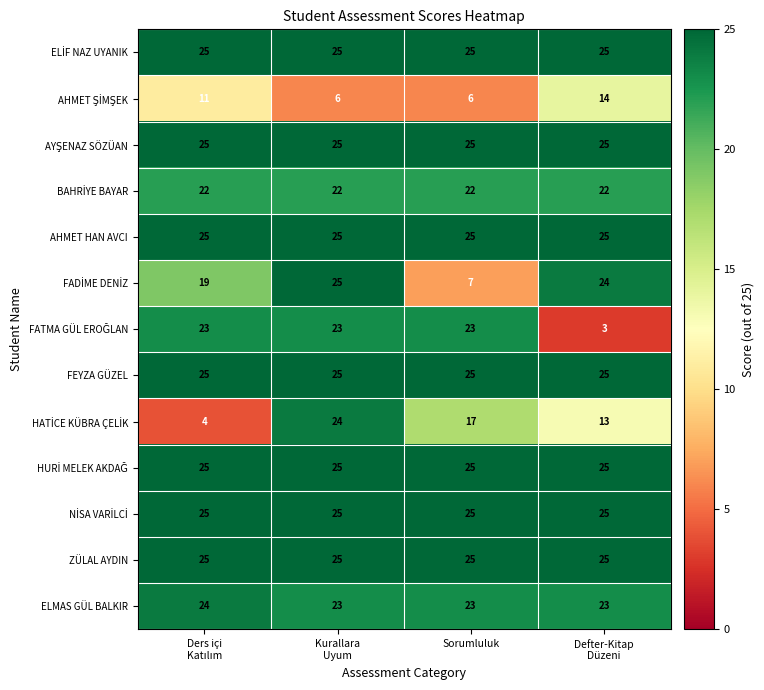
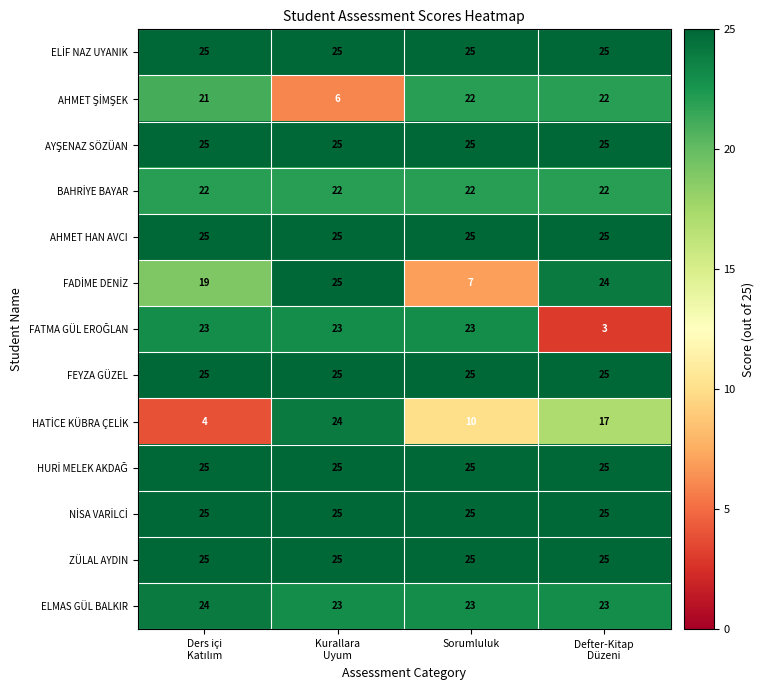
  {
    "ELİF NAZ UYANIK": {
      "Ders içi Katılım": 25,
      "Kurallara Uyum": 25,
      "Sorumluluk": 25,
      "Defter-Kitap Düzeni": 25
    },
    "AHMET ŞİMŞEK": {
-     "Ders içi Katılım": 11,
+     "Ders içi Katılım": 21,
      "Kurallara Uyum": 6,
-     "Sorumluluk": 6,
-     "Defter-Kitap Düzeni": 14
+     "Sorumluluk": 22,
+     "Defter-Kitap Düzeni": 22
    },
    "AYŞENAZ SÖZÜAN": {
      "Ders içi Katılım": 25,
      "Kurallara Uyum": 25,
      "Sorumluluk": 25,
      "Defter-Kitap Düzeni": 25
    },
    "BAHRİYE BAYAR": {
      "Ders içi Katılım": 22,
      "Kurallara Uyum": 22,
      "Sorumluluk": 22,
      "Defter-Kitap Düzeni": 22
    },
    "AHMET HAN AVCI": {
      "Ders içi Katılım": 25,
      "Kurallara Uyum": 25,
      "Sorumluluk": 25,
      "Defter-Kitap Düzeni": 25
    },
    "FADİME DENİZ": {
      "Ders içi Katılım": 19,
      "Kurallara Uyum": 25,
      "Sorumluluk": 7,
      "Defter-Kitap Düzeni": 24
    },
    "FATMA GÜL EROĞLAN": {
      "Ders içi Katılım": 23,
      "Kurallara Uyum": 23,
      "Sorumluluk": 23,
      "Defter-Kitap Düzeni": 3
    },
    "FEYZA GÜZEL": {
      "Ders içi Katılım": 25,
      "Kurallara Uyum": 25,
      "Sorumluluk": 25,
      "Defter-Kitap Düzeni": 25
    },
    "HATİCE KÜBRA ÇELİK": {
      "Ders içi Katılım": 4,
      "Kurallara Uyum": 24,
-     "Sorumluluk": 17,
-     "Defter-Kitap Düzeni": 13
+     "Sorumluluk": 10,
+     "Defter-Kitap Düzeni": 17
    },
    "HURİ MELEK AKDAĞ": {
      "Ders içi Katılım": 25,
      "Kurallara Uyum": 25,
      "Sorumluluk": 25,
      "Defter-Kitap Düzeni": 25
    },
    "NİSA VARİLCİ": {
      "Ders içi Katılım": 25,
      "Kurallara Uyum": 25,
      "Sorumluluk": 25,
      "Defter-Kitap Düzeni": 25
    },
    "ZÜLAL AYDIN": {
      "Ders içi Katılım": 25,
      "Kurallara Uyum": 25,
      "Sorumluluk": 25,
      "Defter-Kitap Düzeni": 25
    },
    "ELMAS GÜL BALKIR": {
      "Ders içi Katılım": 24,
      "Kurallara Uyum": 23,
      "Sorumluluk": 23,
      "Defter-Kitap Düzeni": 23
    }
  }
